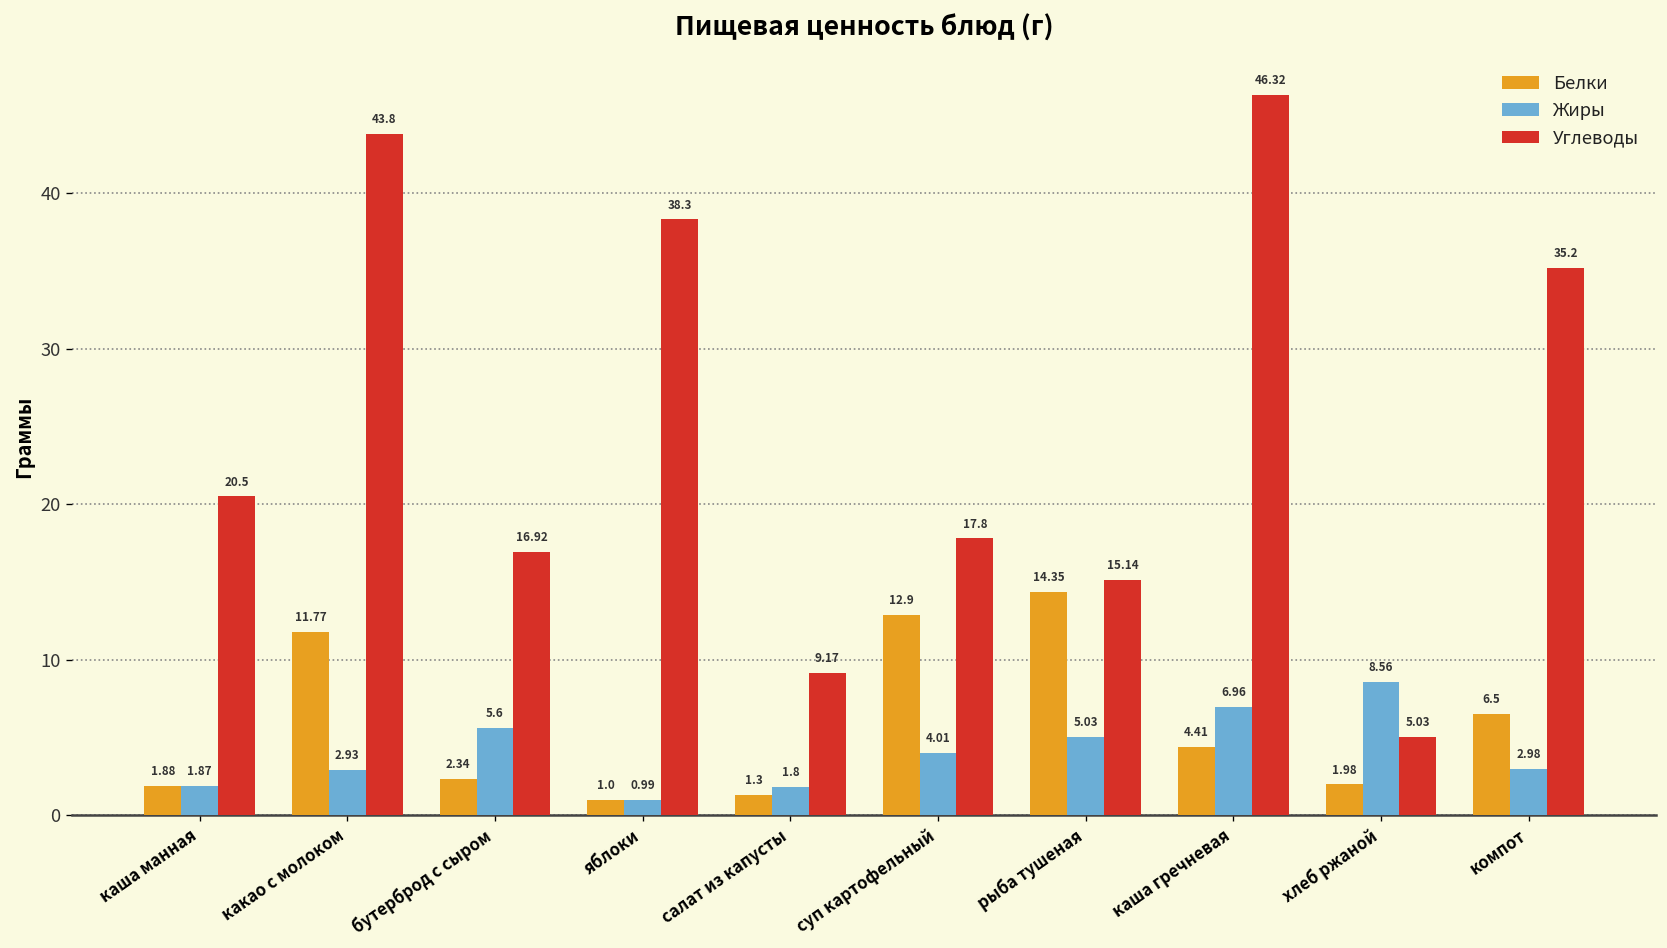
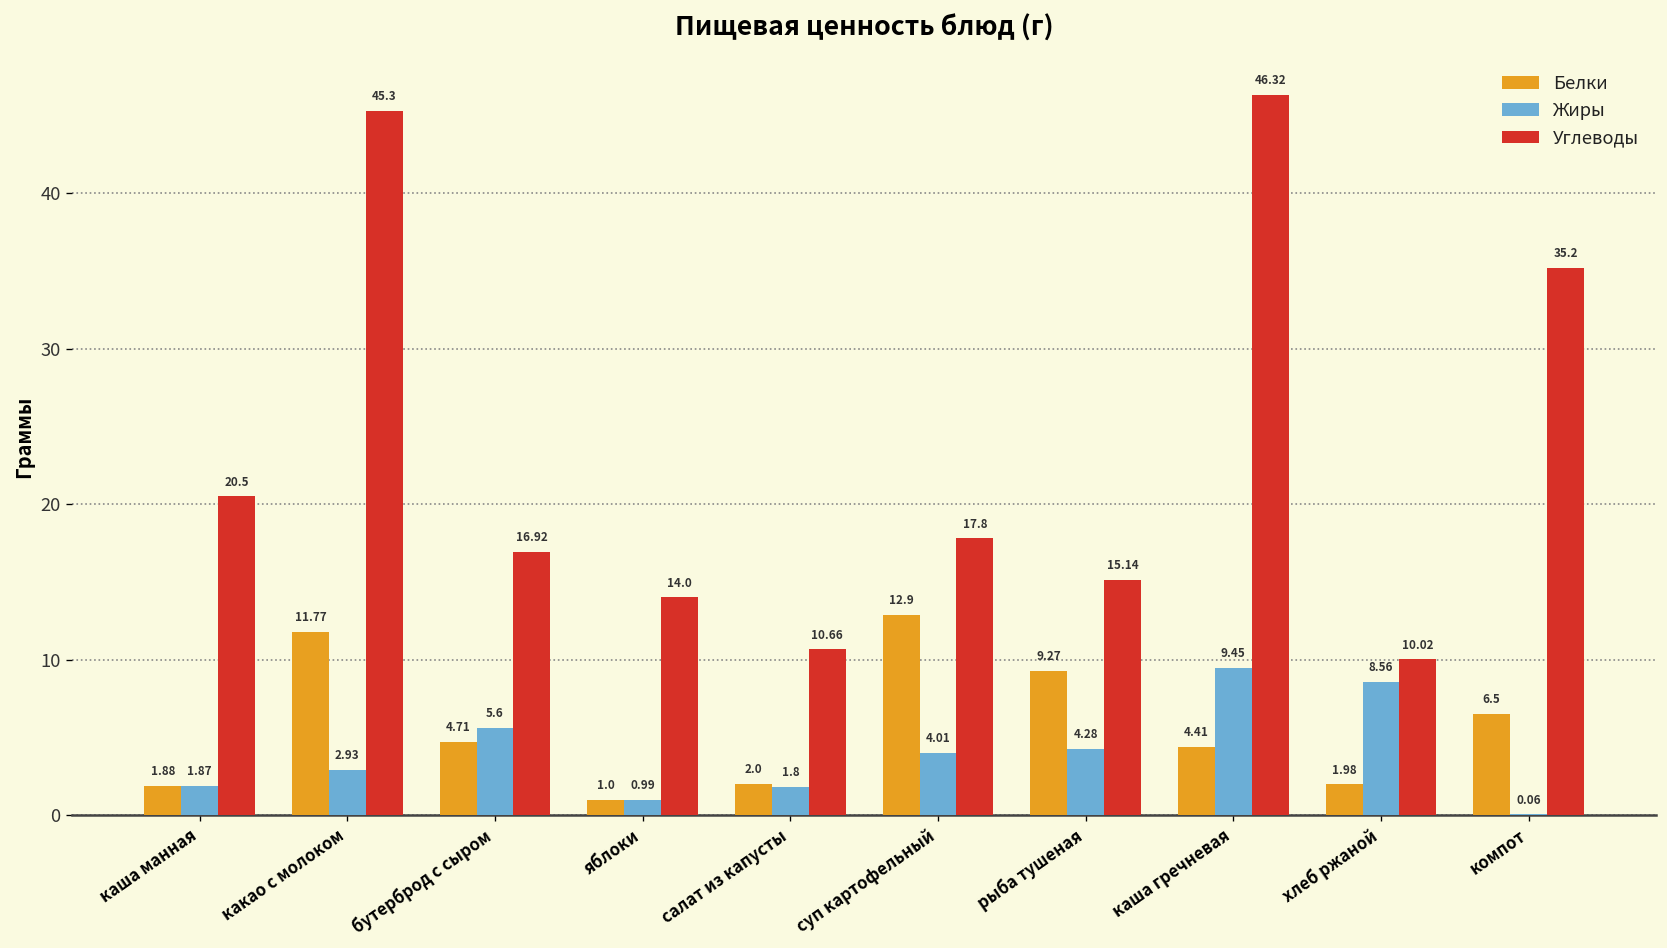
  {
    "Белки": {
      "каша манная": 1.88,
      "какао с молоком": 11.77,
-     "бутерброд с сыром": 2.34,
+     "бутерброд с сыром": 4.71,
      "яблоки": 1.0,
-     "салат из капусты": 1.3,
+     "салат из капусты": 2.0,
      "суп картофельный": 12.9,
-     "рыба тушеная": 14.35,
+     "рыба тушеная": 9.27,
      "каша гречневая": 4.41,
      "хлеб ржаной": 1.98,
      "компот": 6.5
    },
    "Жиры": {
      "каша манная": 1.87,
      "какао с молоком": 2.93,
      "бутерброд с сыром": 5.6,
      "яблоки": 0.99,
      "салат из капусты": 1.8,
      "суп картофельный": 4.01,
-     "рыба тушеная": 5.03,
-     "каша гречневая": 6.96,
+     "рыба тушеная": 4.28,
+     "каша гречневая": 9.45,
      "хлеб ржаной": 8.56,
-     "компот": 2.98
+     "компот": 0.06
    },
    "Углеводы": {
      "каша манная": 20.5,
-     "какао с молоком": 43.8,
+     "какао с молоком": 45.3,
      "бутерброд с сыром": 16.92,
-     "яблоки": 38.3,
-     "салат из капусты": 9.17,
+     "яблоки": 14.0,
+     "салат из капусты": 10.66,
      "суп картофельный": 17.8,
      "рыба тушеная": 15.14,
      "каша гречневая": 46.32,
-     "хлеб ржаной": 5.03,
+     "хлеб ржаной": 10.02,
      "компот": 35.2
    }
  }
